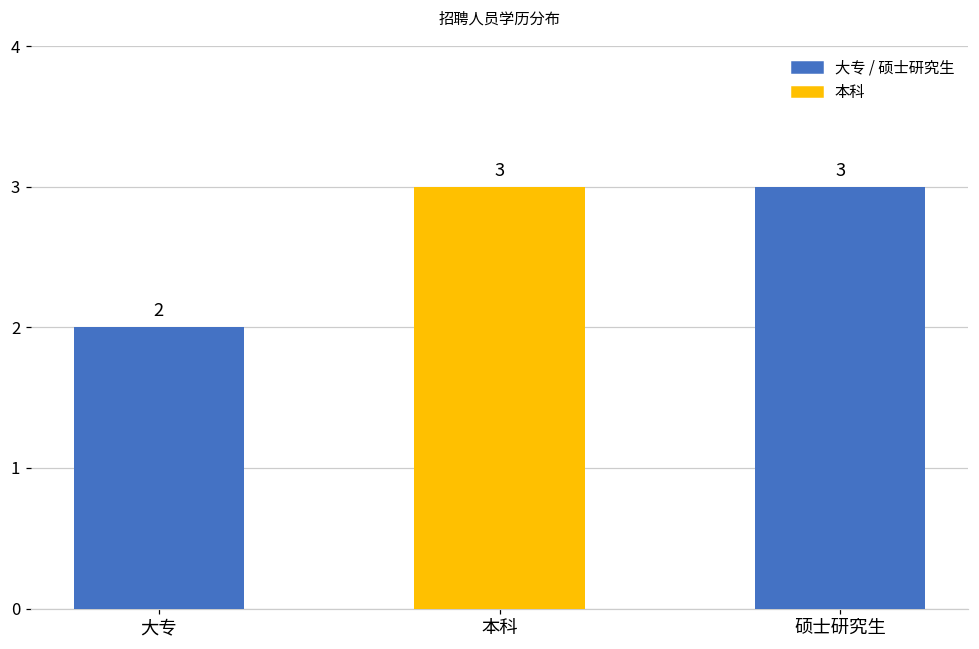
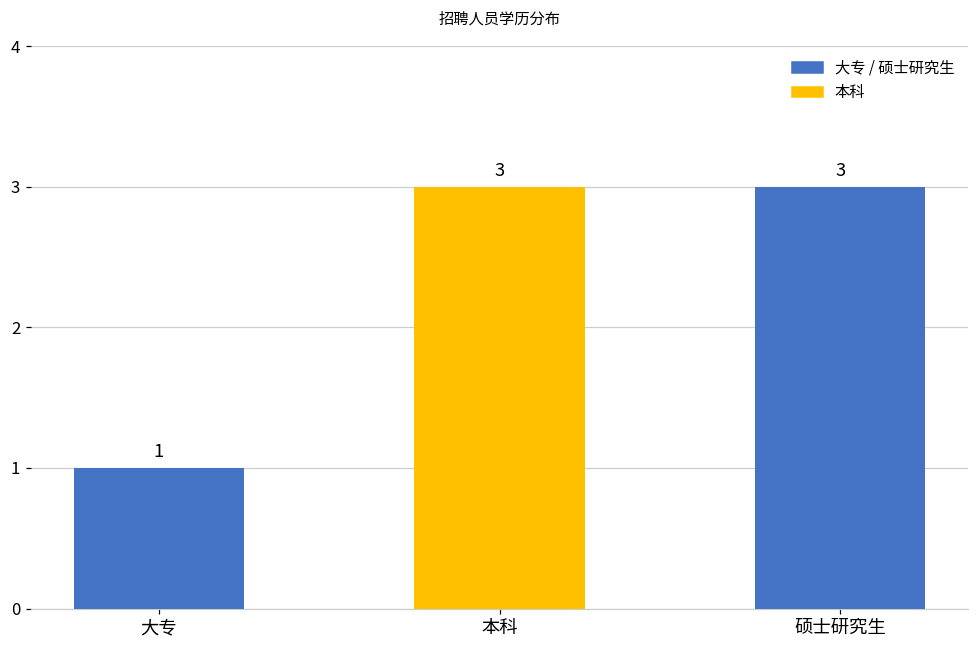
  {
-   "大专": 2,
+   "大专": 1,
    "本科": 3,
    "硕士研究生": 3
  }
